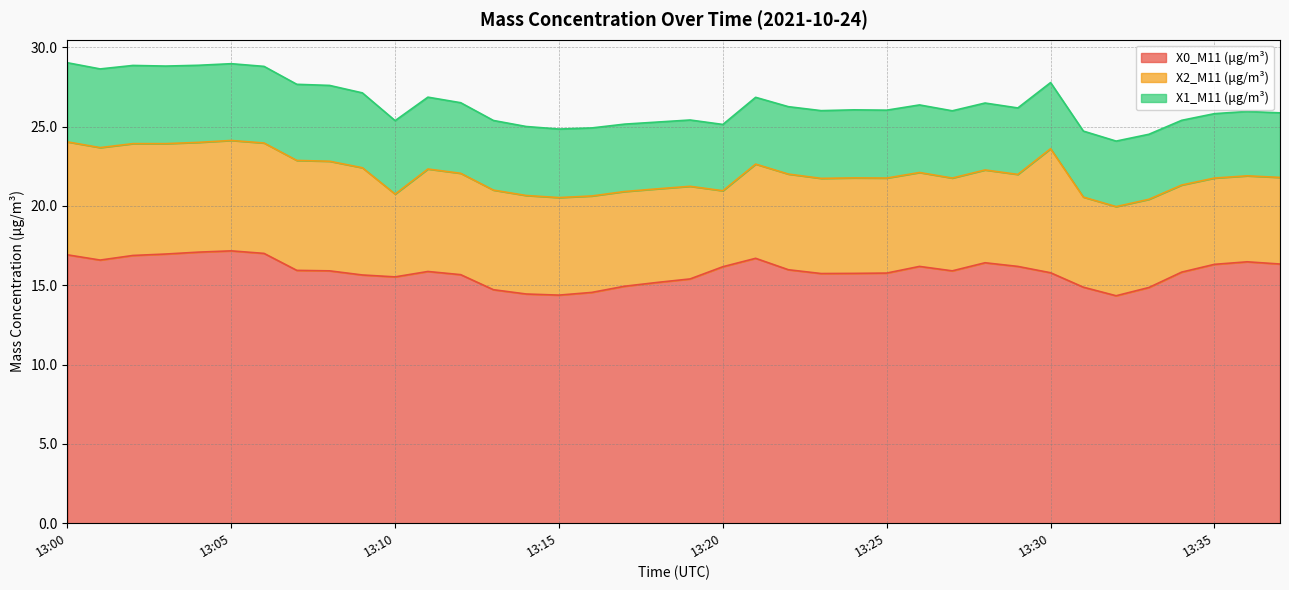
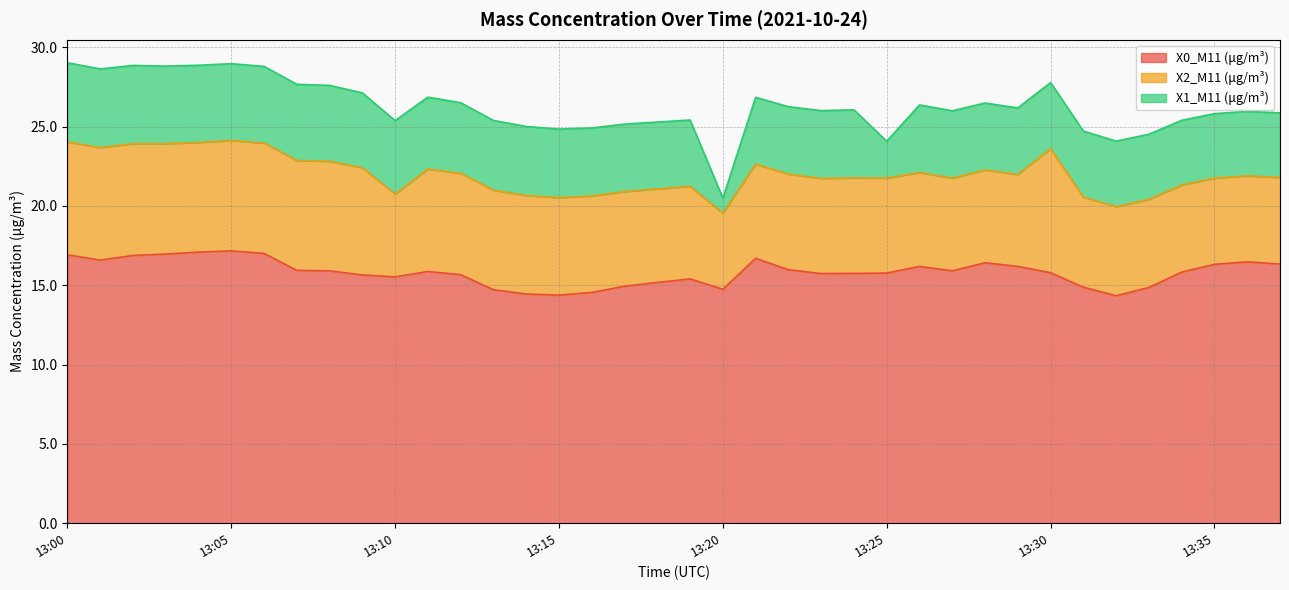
  {
    "X0_M11 (μg/m³)": {
      "13:00": 16.9,
      "13:05": 17.2,
      "13:10": 15.5,
      "13:15": 14.4,
-     "13:20": 16.2,
+     "13:20": 14.8,
      "13:25": 15.8,
      "13:30": 15.8,
      "13:35": 16.3
    },
    "X2_M11 (μg/m³)": {
      "13:00": 7.1,
      "13:05": 7.0,
      "13:10": 5.2,
      "13:15": 6.2,
      "13:20": 4.8,
      "13:25": 6.0,
      "13:30": 7.8,
      "13:35": 5.4
    },
    "X1_M11 (μg/m³)": {
      "13:00": 5.0,
      "13:05": 4.8,
      "13:10": 4.6,
      "13:15": 4.3,
-     "13:20": 4.2,
-     "13:25": 4.3,
+     "13:20": 0.9,
+     "13:25": 2.3,
      "13:30": 4.2,
      "13:35": 4.1
    }
  }
